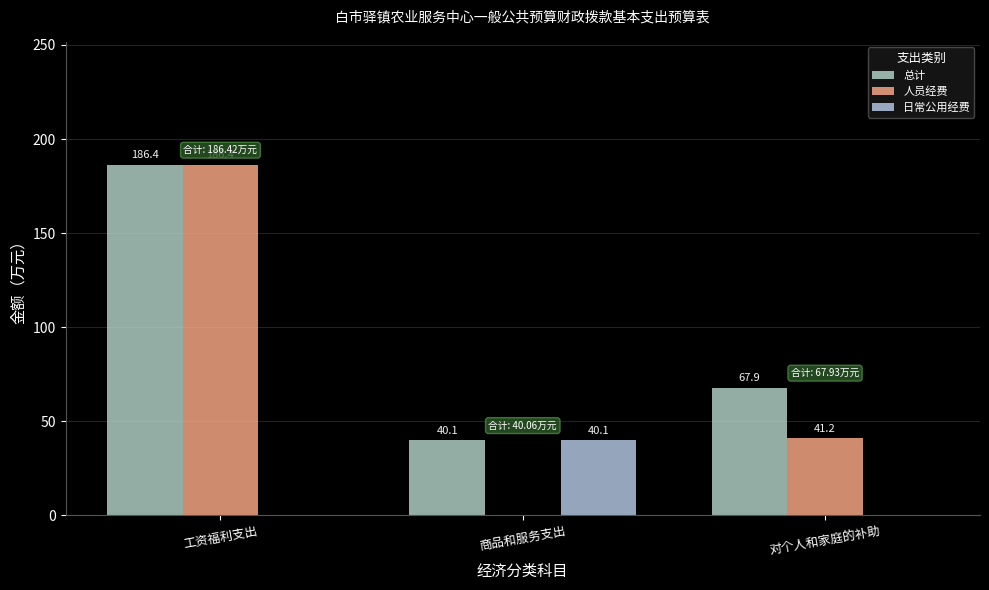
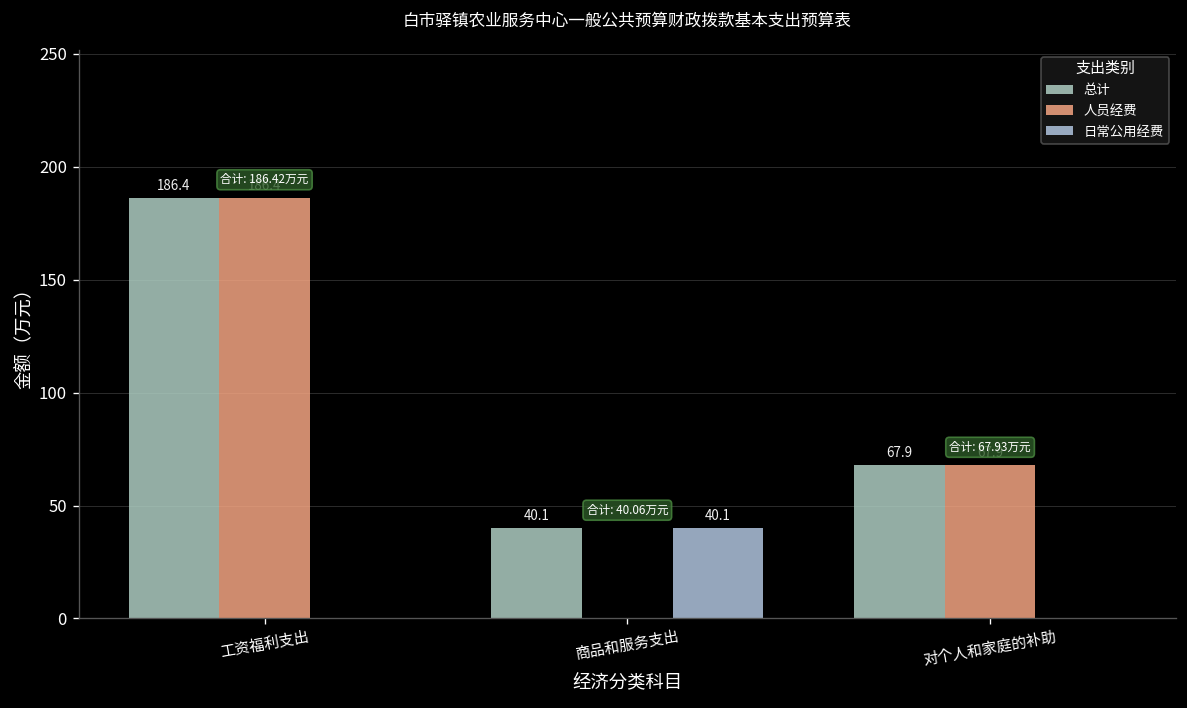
  {
    "人员经费": {
      "商品和服务支出": 0,
-     "对个人和家庭的补助": 41
+     "对个人和家庭的补助": 68
    }
  }
